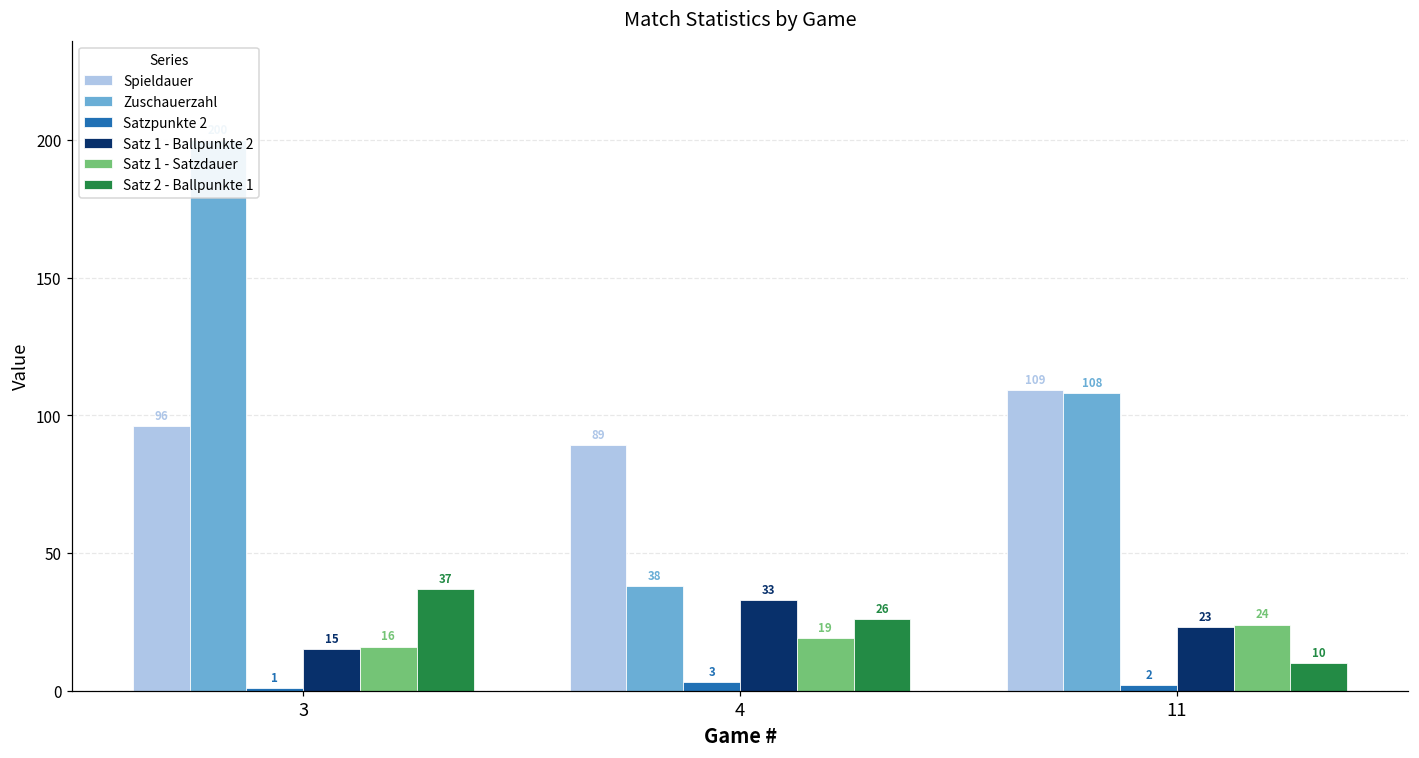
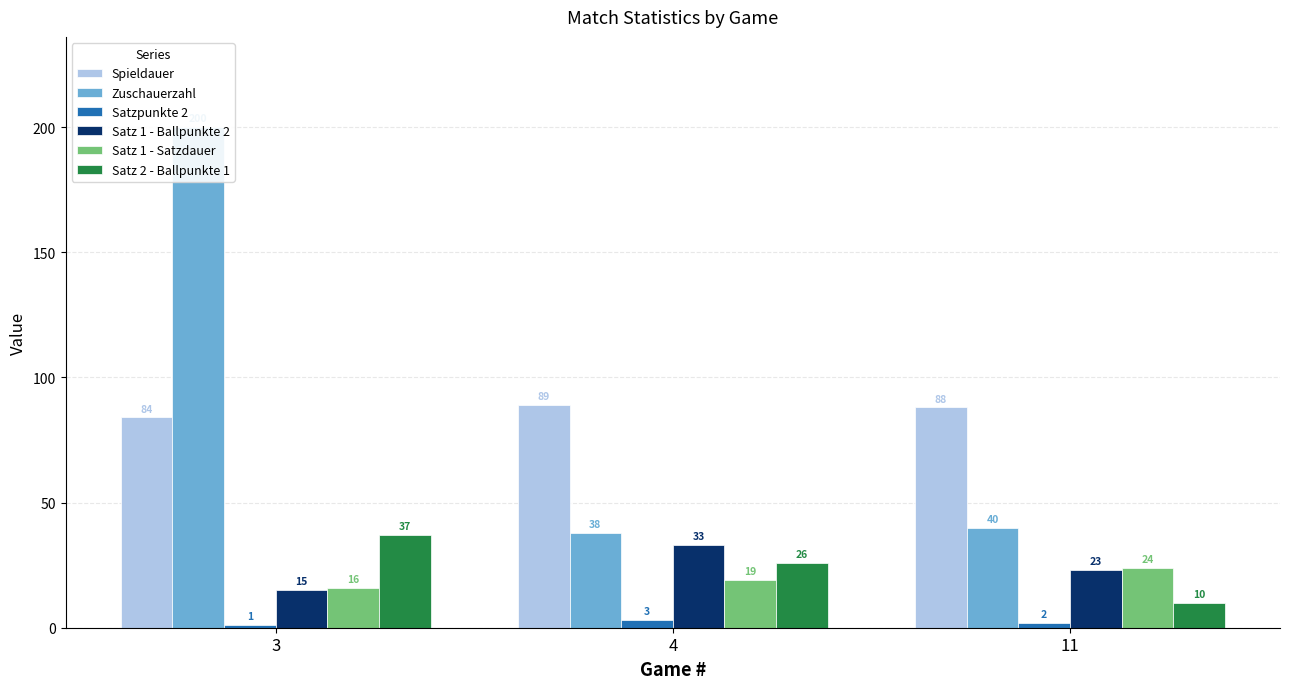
  {
    "Spieldauer": {
-     "3": 96,
+     "3": 84,
      "4": 89,
-     "11": 109
+     "11": 88
    },
    "Zuschauerzahl": {
      "4": 38,
-     "11": 108
+     "11": 40
    },
    "Satzpunkte 2": {
      "3": 1,
      "4": 3,
      "11": 2
    },
    "Satz 1 - Ballpunkte 2": {
      "3": 15,
      "4": 33,
      "11": 23
    },
    "Satz 1 - Satzdauer": {
      "3": 16,
      "4": 19,
      "11": 24
    },
    "Satz 2 - Ballpunkte 1": {
      "3": 37,
      "4": 26,
      "11": 10
    }
  }
